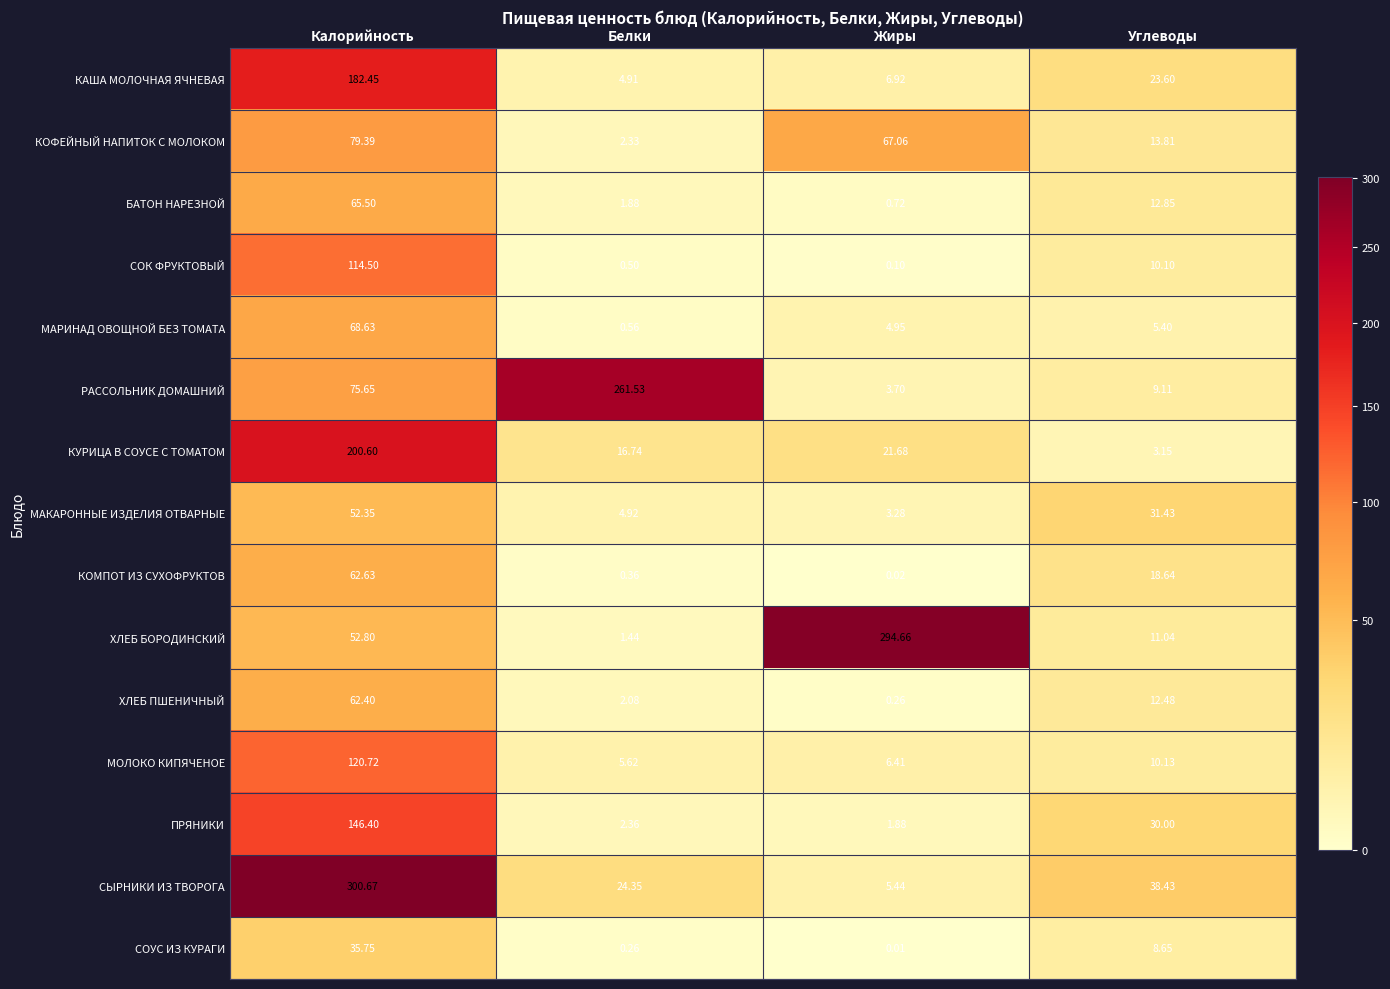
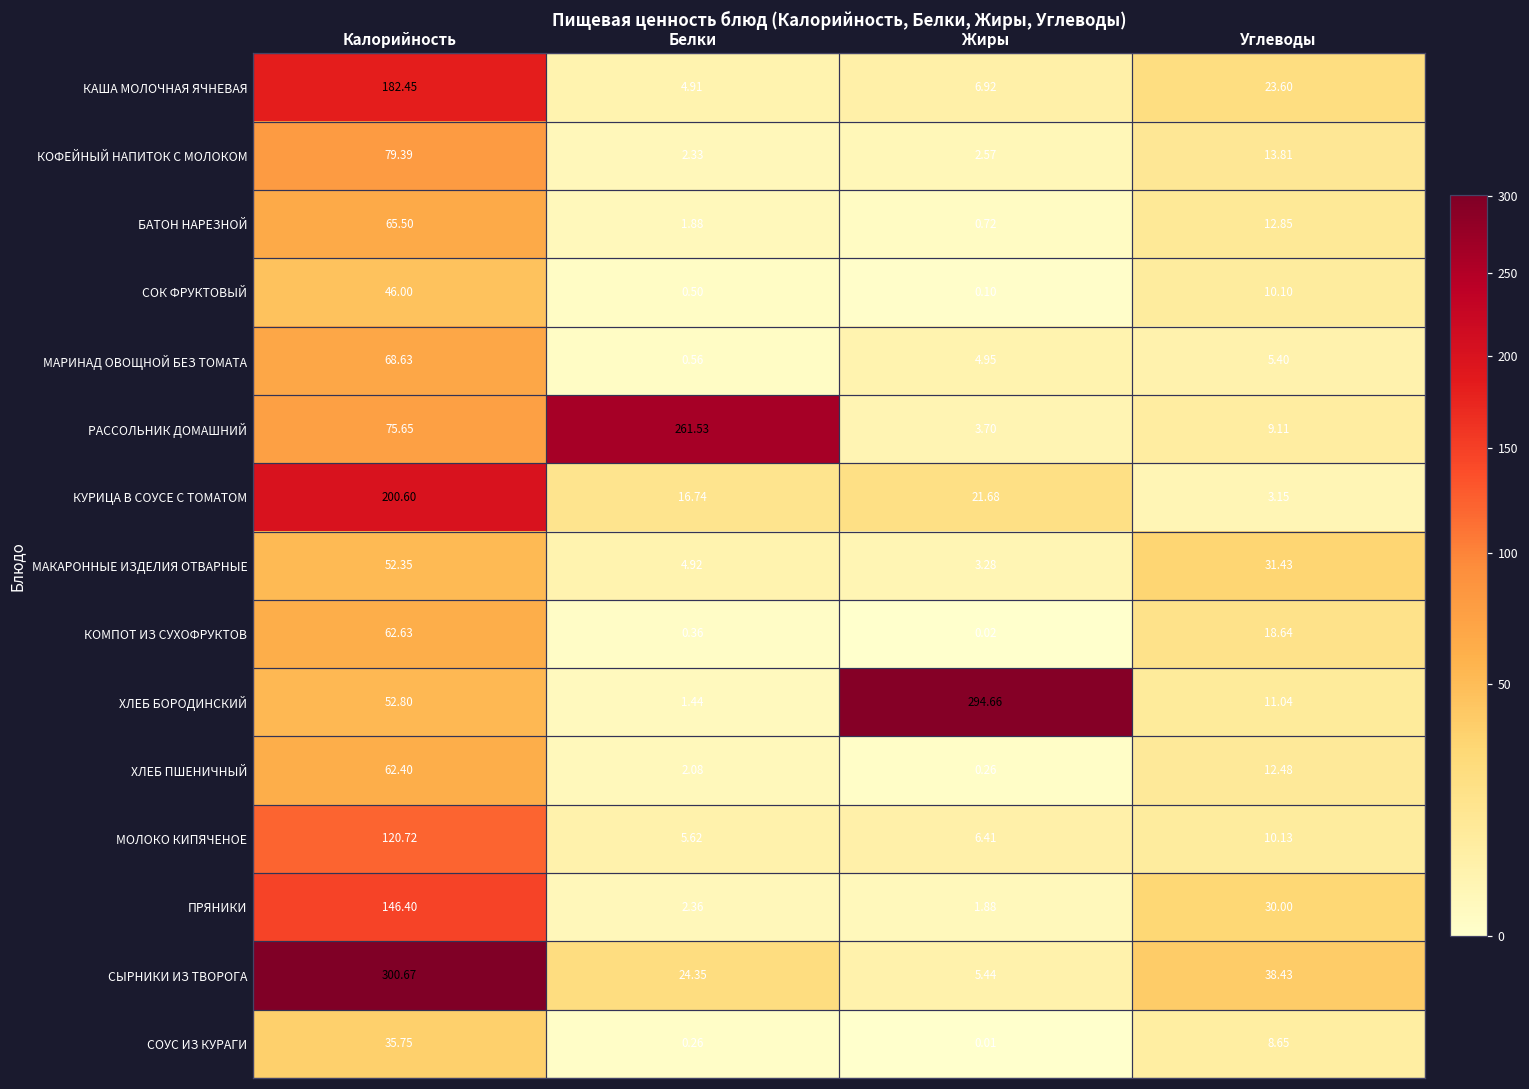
  {
    "КАША МОЛОЧНАЯ ЯЧНЕВАЯ": {
      "Калорийность": 182.45,
      "Белки": 4.91,
      "Жиры": 6.92,
      "Углеводы": 23.60
    },
    "КОФЕЙНЫЙ НАПИТОК С МОЛОКОМ": {
      "Калорийность": 79.39,
      "Белки": 2.33,
-     "Жиры": 67.06,
+     "Жиры": 2.57,
      "Углеводы": 13.81
    },
    "БАТОН НАРЕЗНОЙ": {
      "Калорийность": 65.50,
      "Белки": 1.88,
      "Жиры": 0.72,
      "Углеводы": 12.85
    },
    "СОК ФРУКТОВЫЙ": {
-     "Калорийность": 114.50,
+     "Калорийность": 46.00,
      "Белки": 0.50,
      "Жиры": 0.10,
      "Углеводы": 10.10
    },
    "МАРИНАД ОВОЩНОЙ БЕЗ ТОМАТА": {
      "Калорийность": 68.63,
      "Белки": 0.56,
      "Жиры": 4.95,
      "Углеводы": 5.40
    },
    "РАССОЛЬНИК ДОМАШНИЙ": {
      "Калорийность": 75.65,
      "Белки": 261.53,
      "Жиры": 3.70,
      "Углеводы": 9.11
    },
    "КУРИЦА В СОУСЕ С ТОМАТОМ": {
      "Калорийность": 200.60,
      "Белки": 16.74,
      "Жиры": 21.68,
      "Углеводы": 3.15
    },
    "МАКАРОННЫЕ ИЗДЕЛИЯ ОТВАРНЫЕ": {
      "Калорийность": 52.35,
      "Белки": 4.92,
      "Жиры": 3.28,
      "Углеводы": 31.43
    },
    "КОМПОТ ИЗ СУХОФРУКТОВ": {
      "Калорийность": 62.63,
      "Белки": 0.36,
      "Жиры": 0.02,
      "Углеводы": 18.64
    },
    "ХЛЕБ БОРОДИНСКИЙ": {
      "Калорийность": 52.80,
      "Белки": 1.44,
      "Жиры": 294.66,
      "Углеводы": 11.04
    },
    "ХЛЕБ ПШЕНИЧНЫЙ": {
      "Калорийность": 62.40,
      "Белки": 2.08,
      "Жиры": 0.26,
      "Углеводы": 12.48
    },
    "МОЛОКО КИПЯЧЕНОЕ": {
      "Калорийность": 120.72,
      "Белки": 5.62,
      "Жиры": 6.41,
      "Углеводы": 10.13
    },
    "ПРЯНИКИ": {
      "Калорийность": 146.40,
      "Белки": 2.36,
      "Жиры": 1.88,
      "Углеводы": 30.00
    },
    "СЫРНИКИ ИЗ ТВОРОГА": {
      "Калорийность": 300.67,
      "Белки": 24.35,
      "Жиры": 5.44,
      "Углеводы": 38.43
    },
    "СОУС ИЗ КУРАГИ": {
      "Калорийность": 35.75,
      "Белки": 0.26,
      "Жиры": 0.01,
      "Углеводы": 8.65
    }
  }
